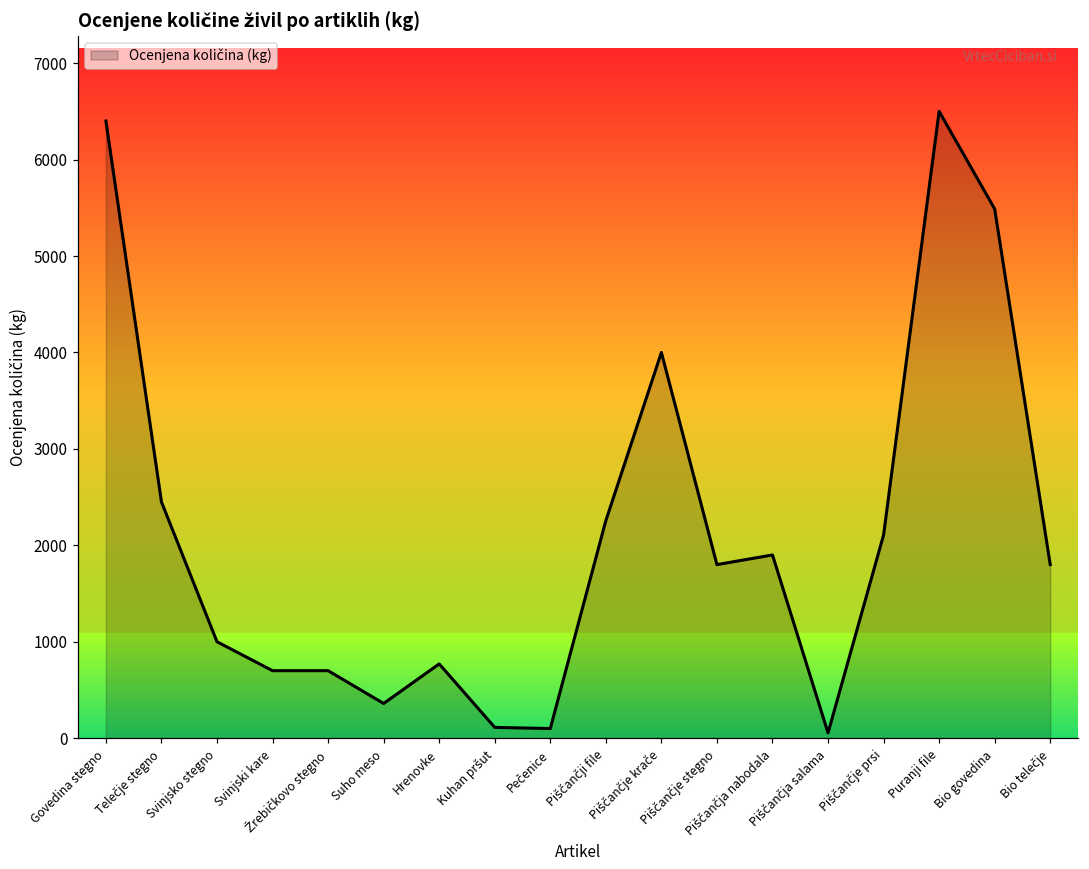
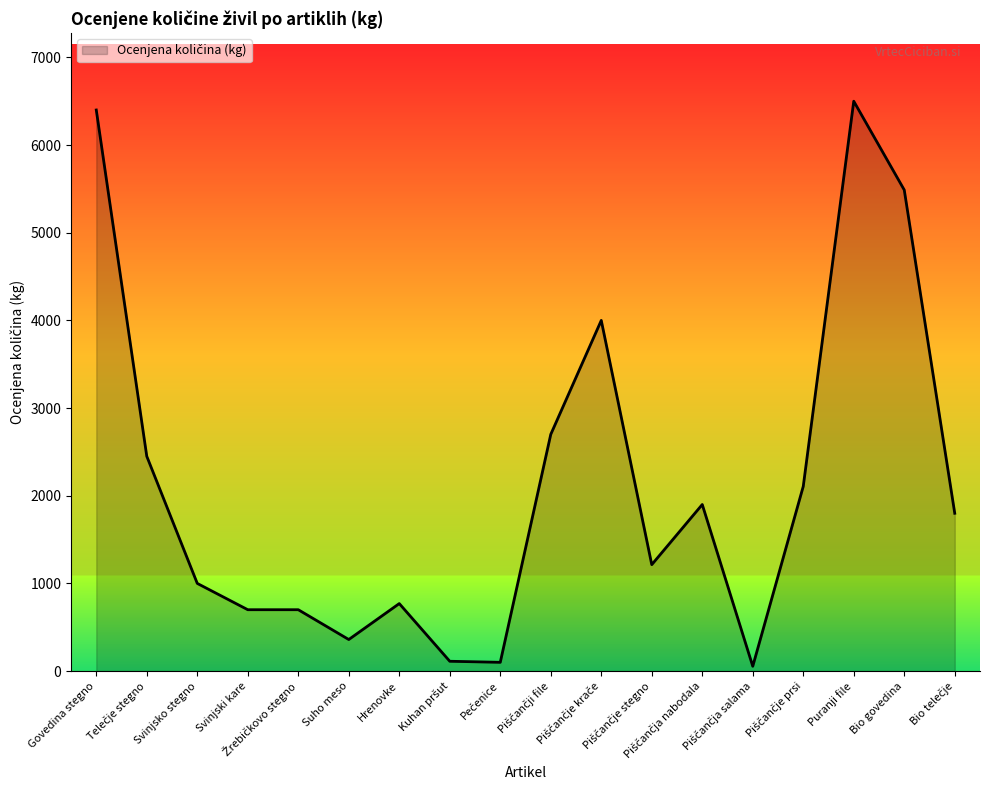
  {
    "Govedina stegno": 6400,
    "Telečje stegno": 2500,
    "Svinjsko stegno": 1000,
    "Svinjski kare": 700,
    "Žrebičkovo stegno": 700,
    "Suho meso": 400,
    "Hrenovke": 800,
    "Kuhan pršut": 100,
    "Pečenice": 100,
-   "Piščančji file": 2300,
+   "Piščančji file": 2700,
    "Piščančje krače": 4000,
-   "Piščančje stegno": 1800,
+   "Piščančje stegno": 1200,
    "Piščančja nabodala": 1900,
    "Piščančja salama": 100,
    "Piščančje prsi": 2100,
    "Puranji file": 6500,
    "Bio govedina": 5500,
    "Bio telečje": 1800
  }
